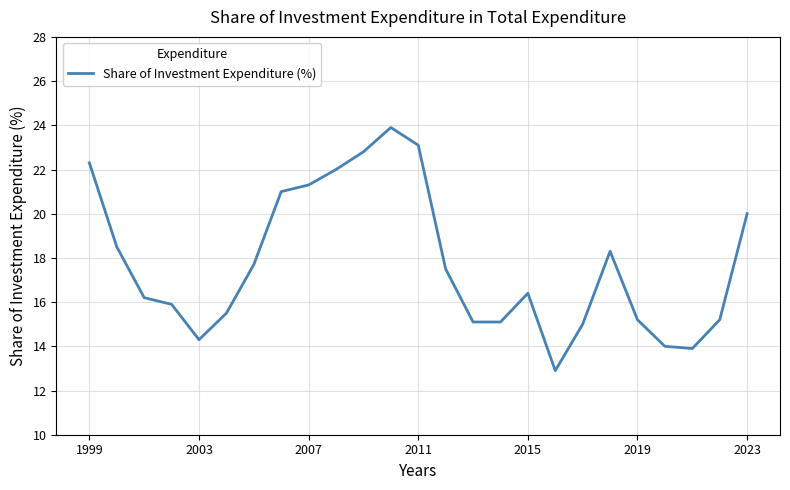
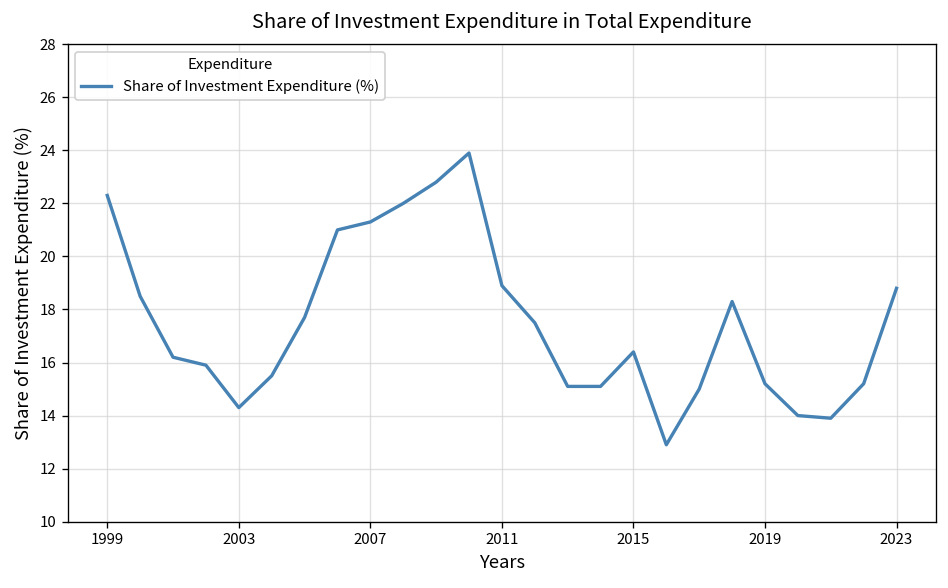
  {
    "1999": 22.3,
    "2003": 14.3,
    "2007": 21.3,
-   "2011": 23.1,
+   "2011": 18.9,
    "2015": 16.4,
    "2019": 15.2,
-   "2023": 20.0
+   "2023": 18.8
  }
